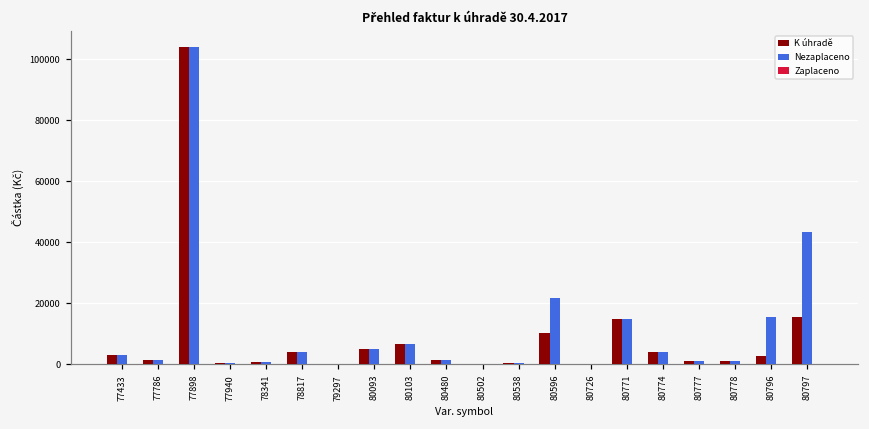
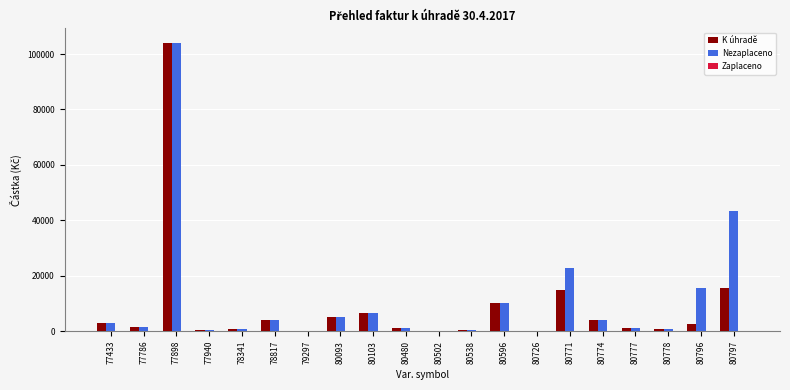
  {
    "K úhradě": {
      "77433": 3000,
      "77786": 2000,
      "77898": 104000,
      "78817": 4000,
      "80093": 5000,
      "80103": 7000,
      "80480": 1000,
      "80596": 10000,
      "80771": 15000,
      "80774": 4000,
      "80777": 1000,
      "80796": 3000,
      "80797": 15000
    },
    "Nezaplaceno": {
      "77433": 3000,
      "77786": 2000,
      "77898": 104000,
      "78817": 4000,
      "80093": 5000,
      "80103": 7000,
      "80480": 1000,
-     "80596": 22000,
-     "80771": 15000,
+     "80596": 10000,
+     "80771": 23000,
      "80774": 4000,
      "80777": 1000,
      "80796": 16000,
      "80797": 43000
    },
    "Zaplaceno": {
      "77433": 0,
      "77786": 0,
      "77898": 0,
      "77940": 0,
      "78341": 0,
      "78817": 0,
      "79297": 0,
      "80093": 0,
      "80103": 0,
      "80480": 0,
      "80502": 0,
      "80538": 0,
      "80596": 0,
      "80726": 0,
      "80771": 0,
      "80774": 0,
      "80777": 0,
      "80778": 0,
      "80796": 0,
      "80797": 0
    }
  }
